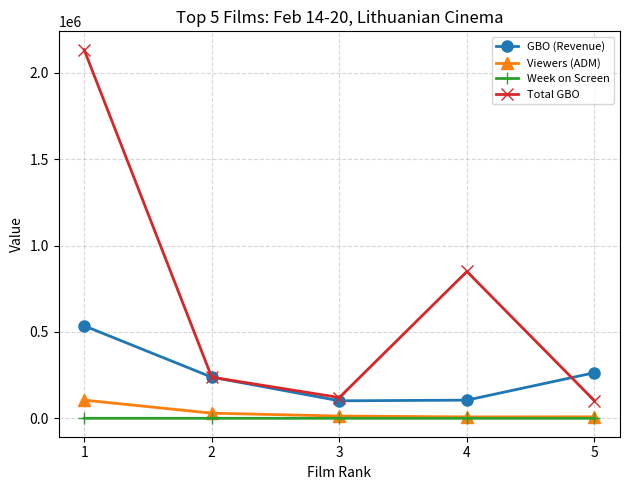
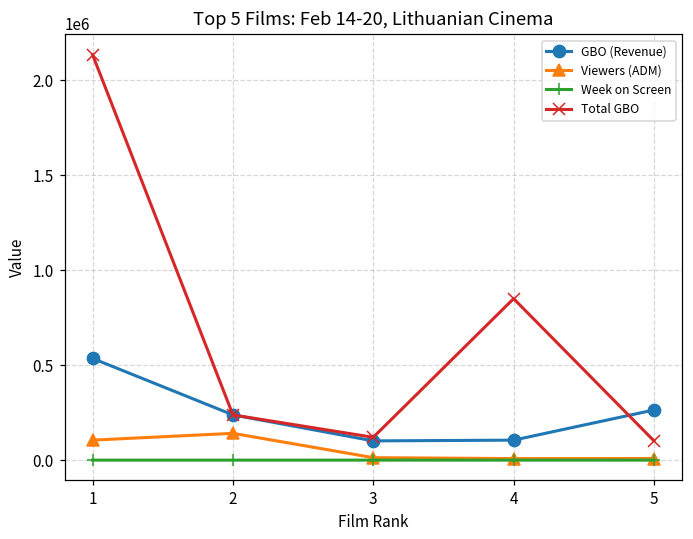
  {
    "GBO (Revenue)": {
      "1": 540000,
      "3": 100000,
      "4": 110000,
      "5": 260000
    },
    "Viewers (ADM)": {
      "1": 110000,
-     "2": 30000
+     "2": 140000
    },
    "Week on Screen": {
      "1": 0,
      "2": 0
    },
    "Total GBO": {
      "1": 2130000,
      "3": 120000,
      "4": 850000,
      "5": 100000
    }
  }
